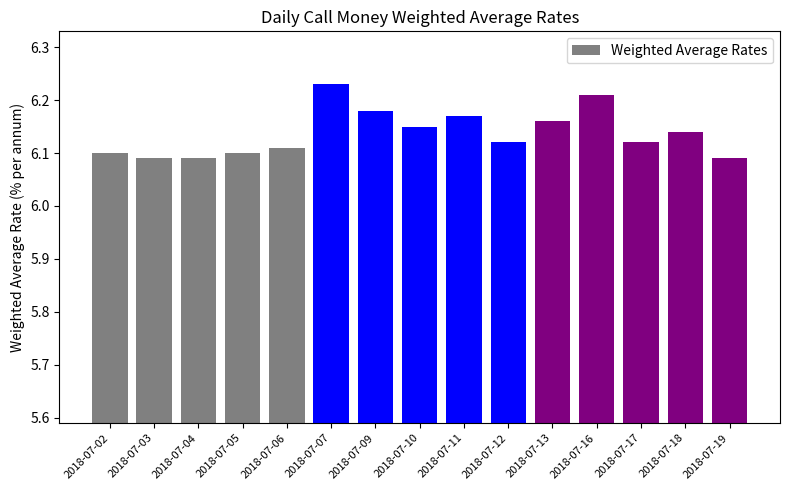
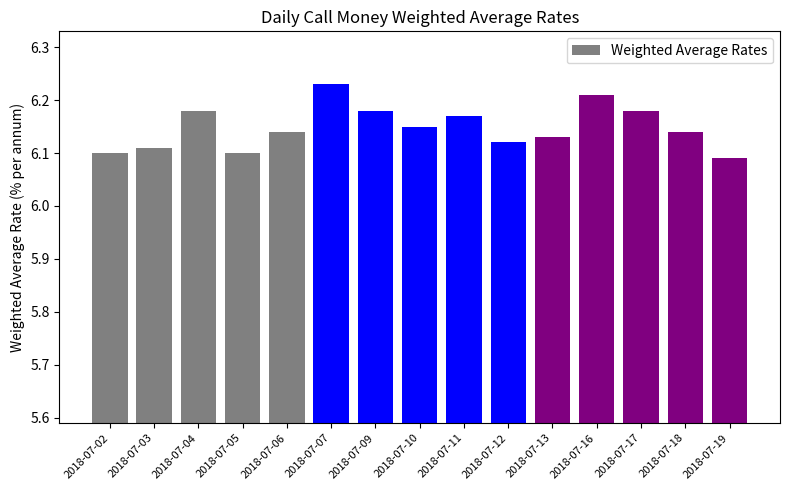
  {
    "2018-07-02": 6.10,
-   "2018-07-03": 6.09,
-   "2018-07-04": 6.09,
+   "2018-07-03": 6.11,
+   "2018-07-04": 6.18,
    "2018-07-05": 6.10,
-   "2018-07-06": 6.11,
+   "2018-07-06": 6.14,
    "2018-07-07": 6.23,
    "2018-07-09": 6.18,
    "2018-07-10": 6.15,
    "2018-07-11": 6.17,
    "2018-07-12": 6.12,
-   "2018-07-13": 6.16,
+   "2018-07-13": 6.13,
    "2018-07-16": 6.21,
-   "2018-07-17": 6.12,
+   "2018-07-17": 6.18,
    "2018-07-18": 6.14,
    "2018-07-19": 6.09
  }
